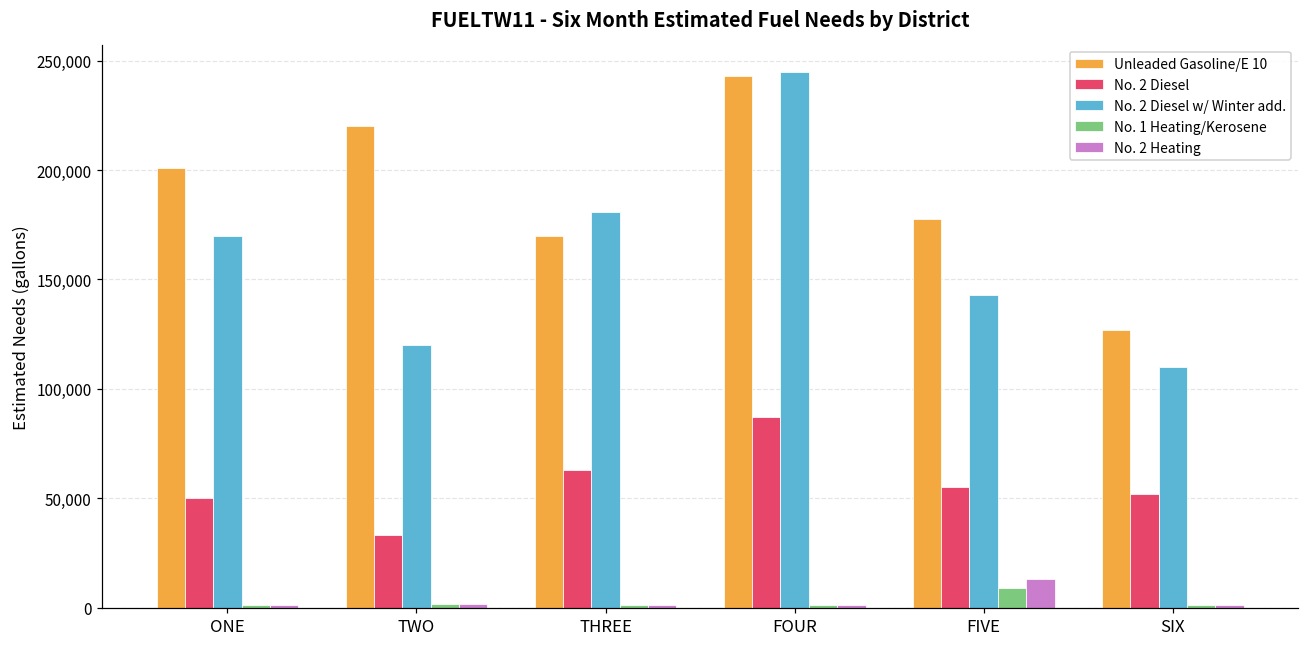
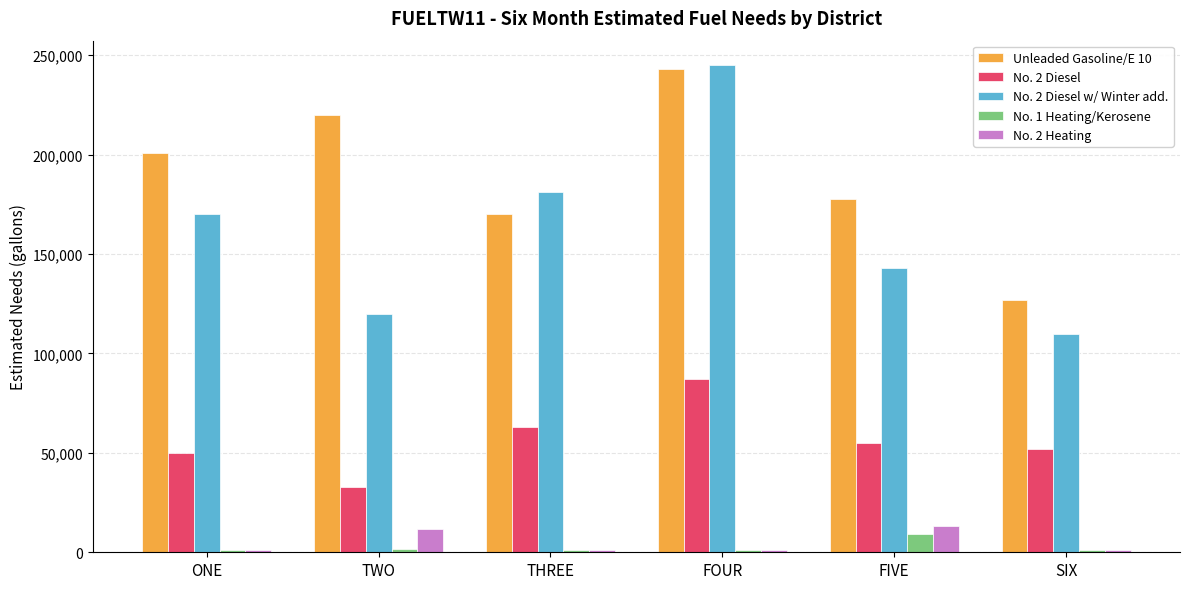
  {
    "Unleaded Gasoline/E 10": {
      "ONE": "201,000",
      "TWO": "220,000",
      "THREE": "170,000",
      "FOUR": "243,000",
      "FIVE": "178,000",
      "SIX": "127,000"
    },
    "No. 2 Diesel": {
      "ONE": "50,000",
      "TWO": "33,000",
      "THREE": "63,000",
      "FOUR": "87,000",
      "FIVE": "55,000",
      "SIX": "52,000"
    },
    "No. 2 Diesel w/ Winter add.": {
      "ONE": "170,000",
      "TWO": "120,000",
      "THREE": "181,000",
      "FOUR": "245,000",
      "FIVE": "143,000",
      "SIX": "110,000"
    },
    "No. 1 Heating/Kerosene": {
      "TWO": "2,000",
      "FIVE": "9,000"
    },
    "No. 2 Heating": {
-     "TWO": "2,000",
+     "TWO": "12,000",
      "FIVE": "13,000"
    }
  }
